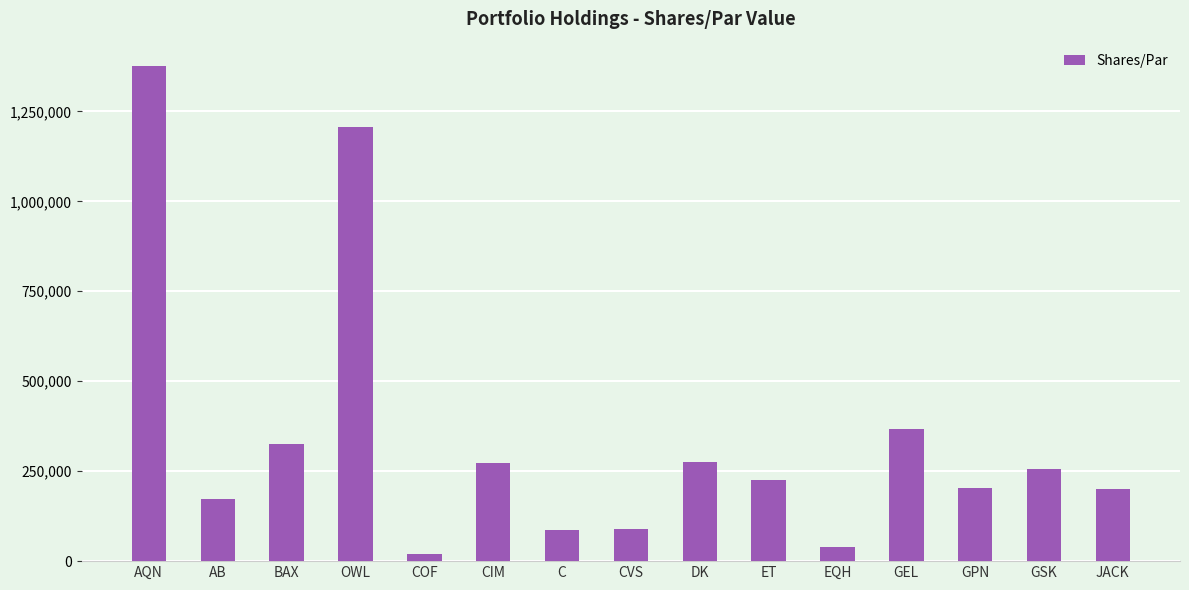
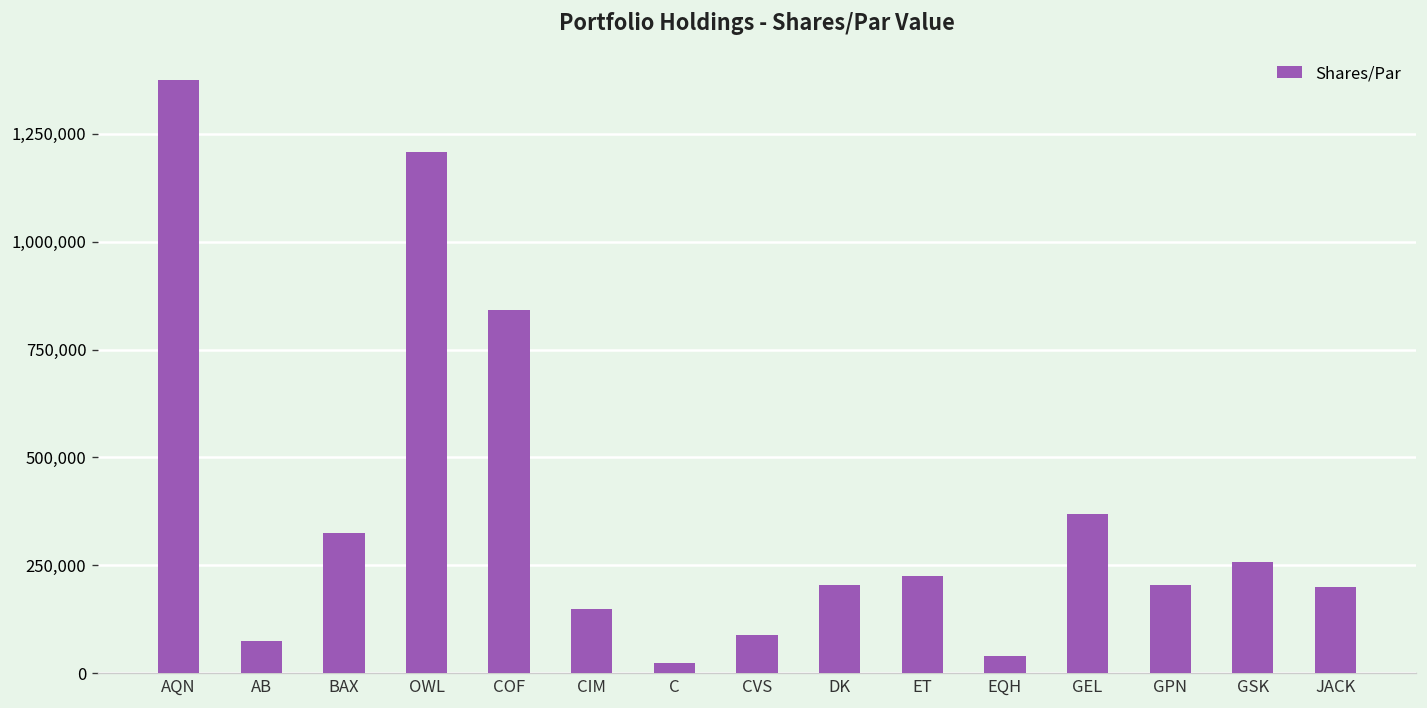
  {
    "AQN": "1,380,000",
-   "AB": "170,000",
+   "AB": "80,000",
    "BAX": "330,000",
    "OWL": "1,210,000",
-   "COF": "20,000",
-   "CIM": "270,000",
-   "C": "90,000",
+   "COF": "840,000",
+   "CIM": "150,000",
+   "C": "30,000",
    "CVS": "90,000",
-   "DK": "280,000",
+   "DK": "210,000",
    "ET": "230,000",
    "EQH": "40,000",
    "GEL": "370,000",
    "GPN": "200,000",
    "GSK": "260,000",
    "JACK": "200,000"
  }
